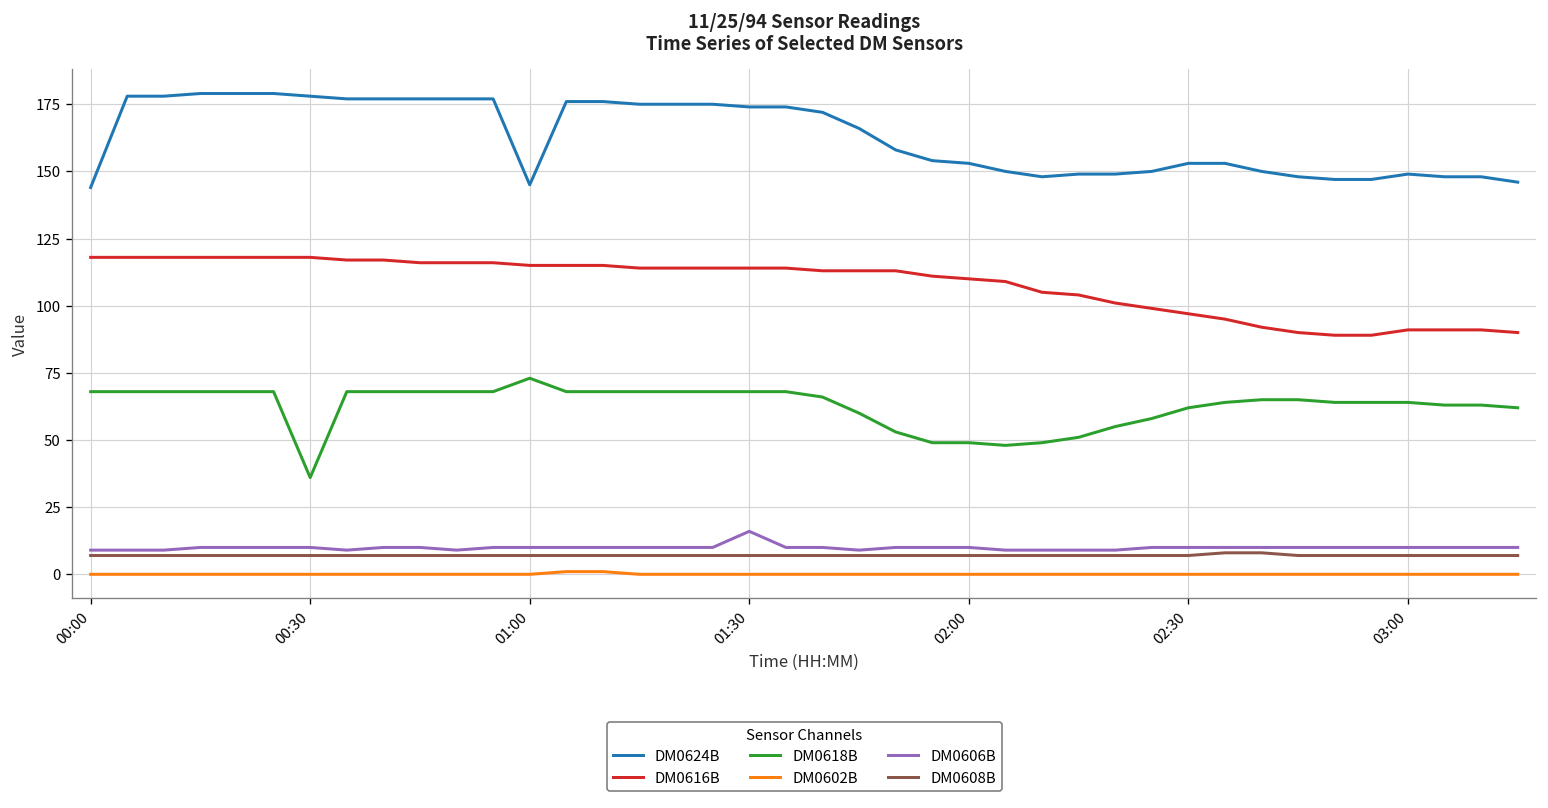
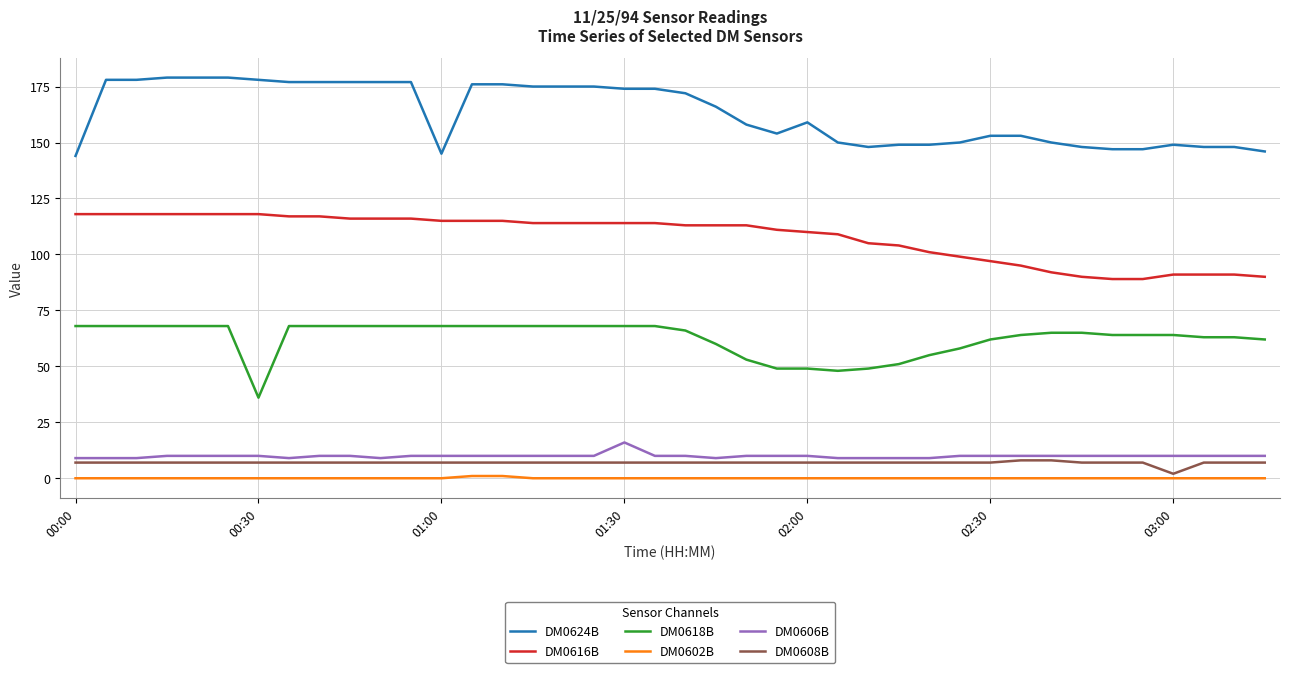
  {
    "DM0624B": {
      "00:00": 144,
      "00:30": 178,
      "01:00": 145,
      "01:30": 174,
-     "02:00": 153,
+     "02:00": 159,
      "02:30": 153,
      "03:00": 149
    },
    "DM0616B": {
      "00:00": 118,
      "00:30": 118,
      "01:00": 115,
      "01:30": 114,
      "02:00": 110,
      "02:30": 97,
      "03:00": 91
    },
    "DM0618B": {
      "00:00": 68,
      "00:30": 36,
-     "01:00": 73,
+     "01:00": 68,
      "01:30": 68,
      "02:00": 49,
      "02:30": 62,
      "03:00": 64
    },
    "DM0602B": {
      "00:00": 0,
      "00:30": 0,
      "01:00": 0,
      "01:30": 0,
      "02:00": 0,
      "02:30": 0,
      "03:00": 0
    },
    "DM0606B": {
      "00:00": 9,
      "00:30": 10,
      "01:00": 10,
      "01:30": 16,
      "02:00": 10,
      "02:30": 10,
      "03:00": 10
    },
    "DM0608B": {
      "00:00": 7,
      "00:30": 7,
      "01:00": 7,
      "01:30": 7,
      "02:00": 7,
      "02:30": 7,
-     "03:00": 7
+     "03:00": 2
    }
  }
